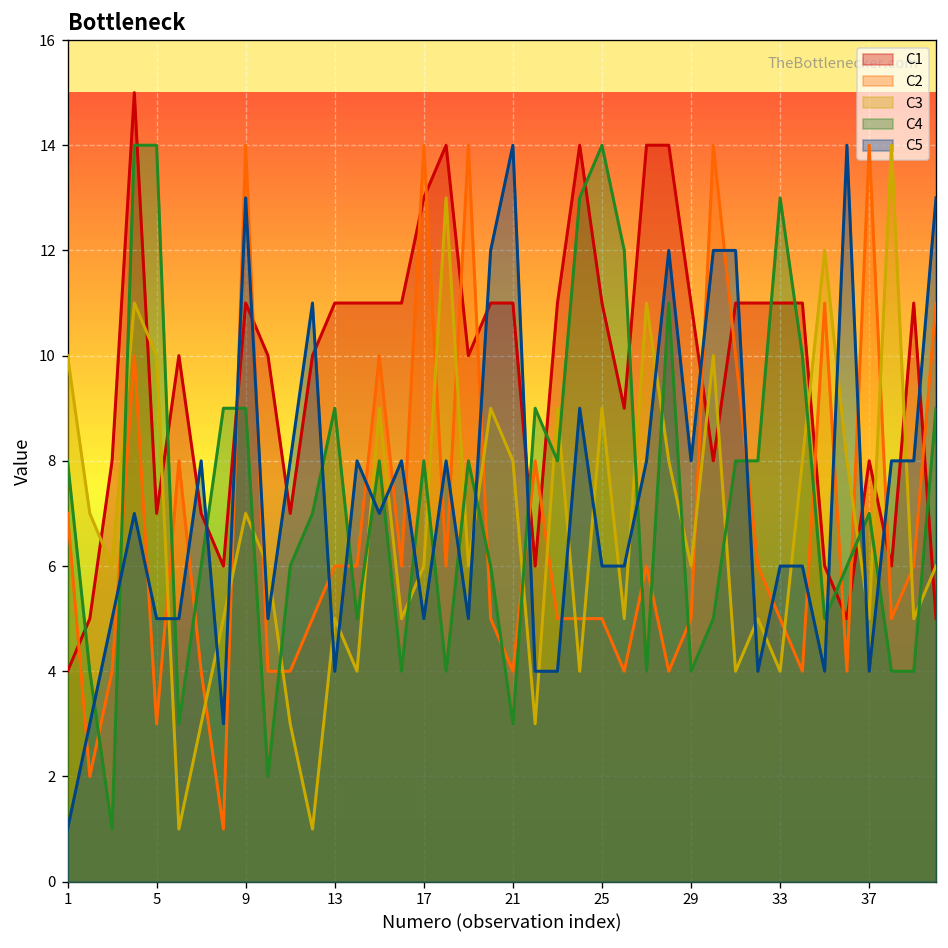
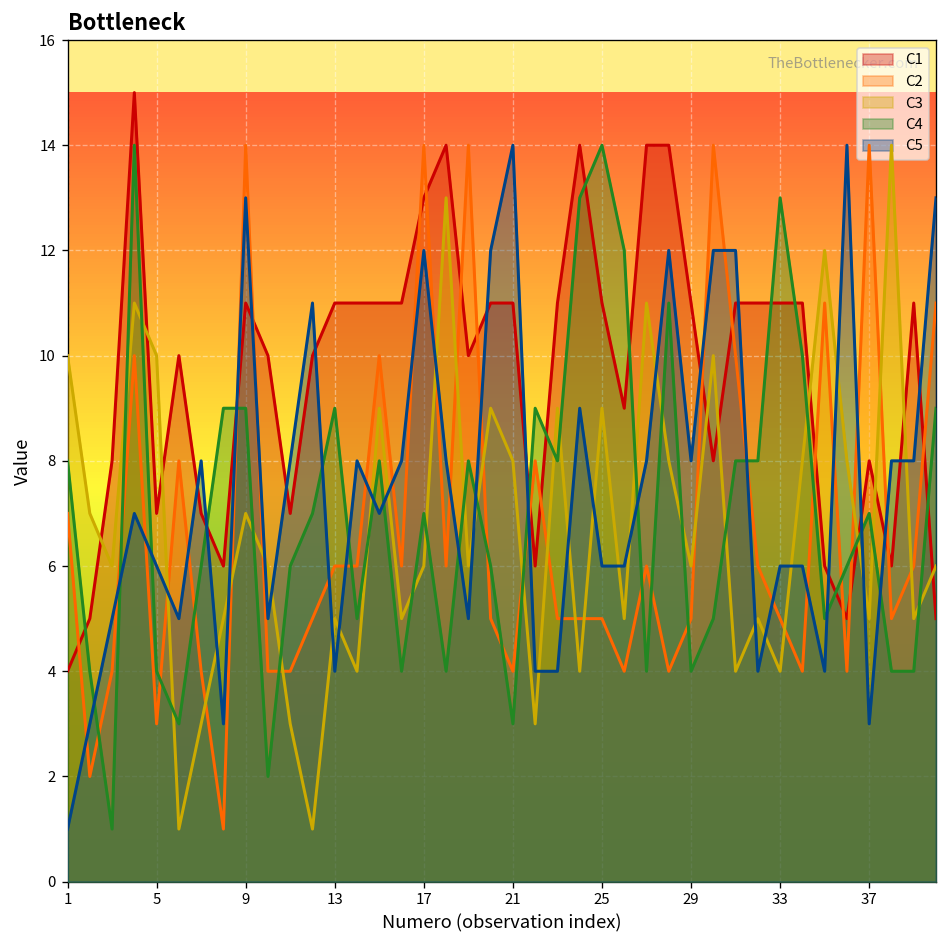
  {
    "C4": {
      "1": 8,
-     "5": 14,
+     "5": 4,
      "9": 9,
      "13": 9,
-     "17": 8,
+     "17": 7,
      "21": 3,
      "25": 14,
      "29": 4,
      "33": 13,
      "37": 7
    },
    "C5": {
      "1": 1,
-     "5": 5,
+     "5": 6,
      "9": 13,
      "13": 4,
-     "17": 5,
+     "17": 12,
      "21": 14,
      "25": 6,
      "29": 8,
      "33": 6,
-     "37": 4
+     "37": 3
    }
  }
